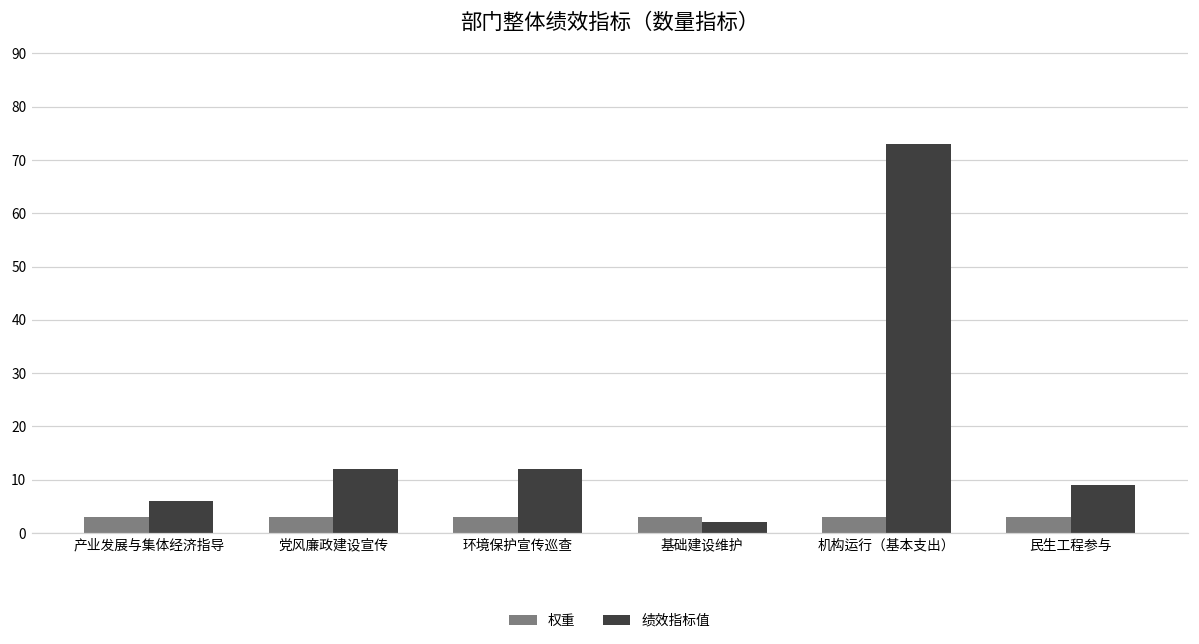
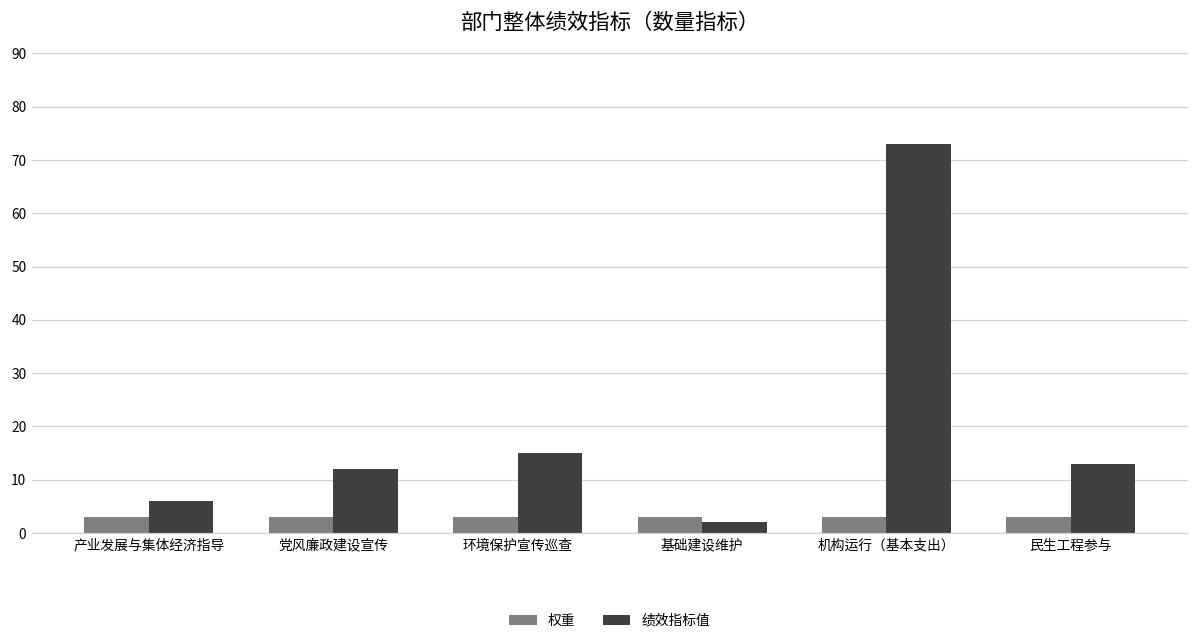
  {
    "权重": {
      "产业发展与集体经济指导": 3,
      "党风廉政建设宣传": 3,
      "环境保护宣传巡查": 3,
      "基础建设维护": 3,
      "机构运行（基本支出）": 3,
      "民生工程参与": 3
    },
    "绩效指标值": {
      "产业发展与集体经济指导": 6,
      "党风廉政建设宣传": 12,
-     "环境保护宣传巡查": 12,
+     "环境保护宣传巡查": 15,
      "基础建设维护": 2,
      "机构运行（基本支出）": 73,
-     "民生工程参与": 9
+     "民生工程参与": 13
    }
  }
